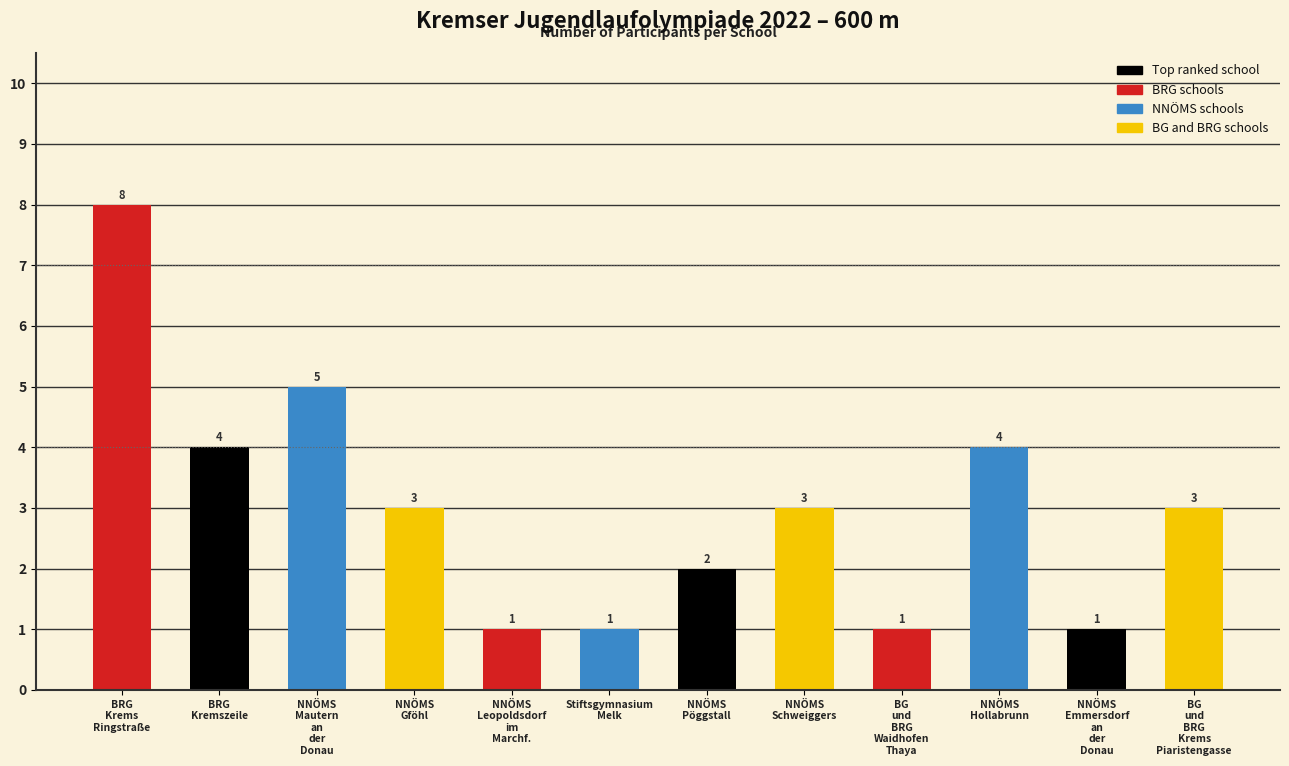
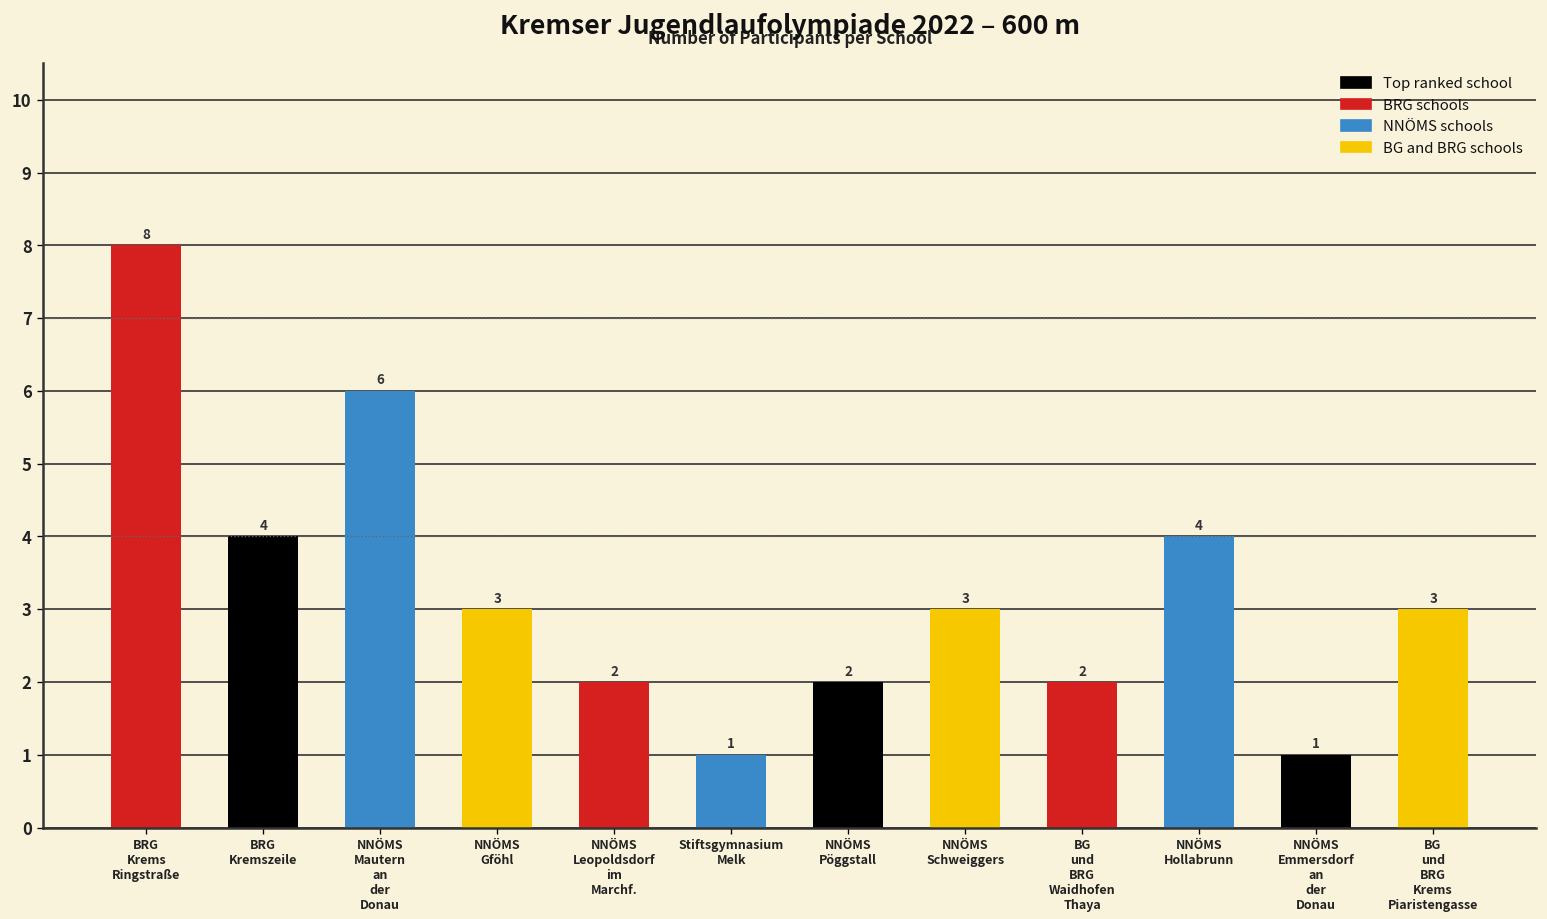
  {
    "BRG Krems Ringstraße": 8,
    "BRG Kremszeile": 4,
-   "NNÖMS Mautern an der Donau": 5,
+   "NNÖMS Mautern an der Donau": 6,
    "NNÖMS Gföhl": 3,
-   "NNÖMS Leopoldsdorf im Marchf.": 1,
+   "NNÖMS Leopoldsdorf im Marchf.": 2,
    "Stiftsgymnasium Melk": 1,
    "NNÖMS Pöggstall": 2,
    "NNÖMS Schweiggers": 3,
-   "BG und BRG Waidhofen Thaya": 1,
+   "BG und BRG Waidhofen Thaya": 2,
    "NNÖMS Hollabrunn": 4,
    "NNÖMS Emmersdorf an der Donau": 1,
    "BG und BRG Krems Piaristengasse": 3
  }
